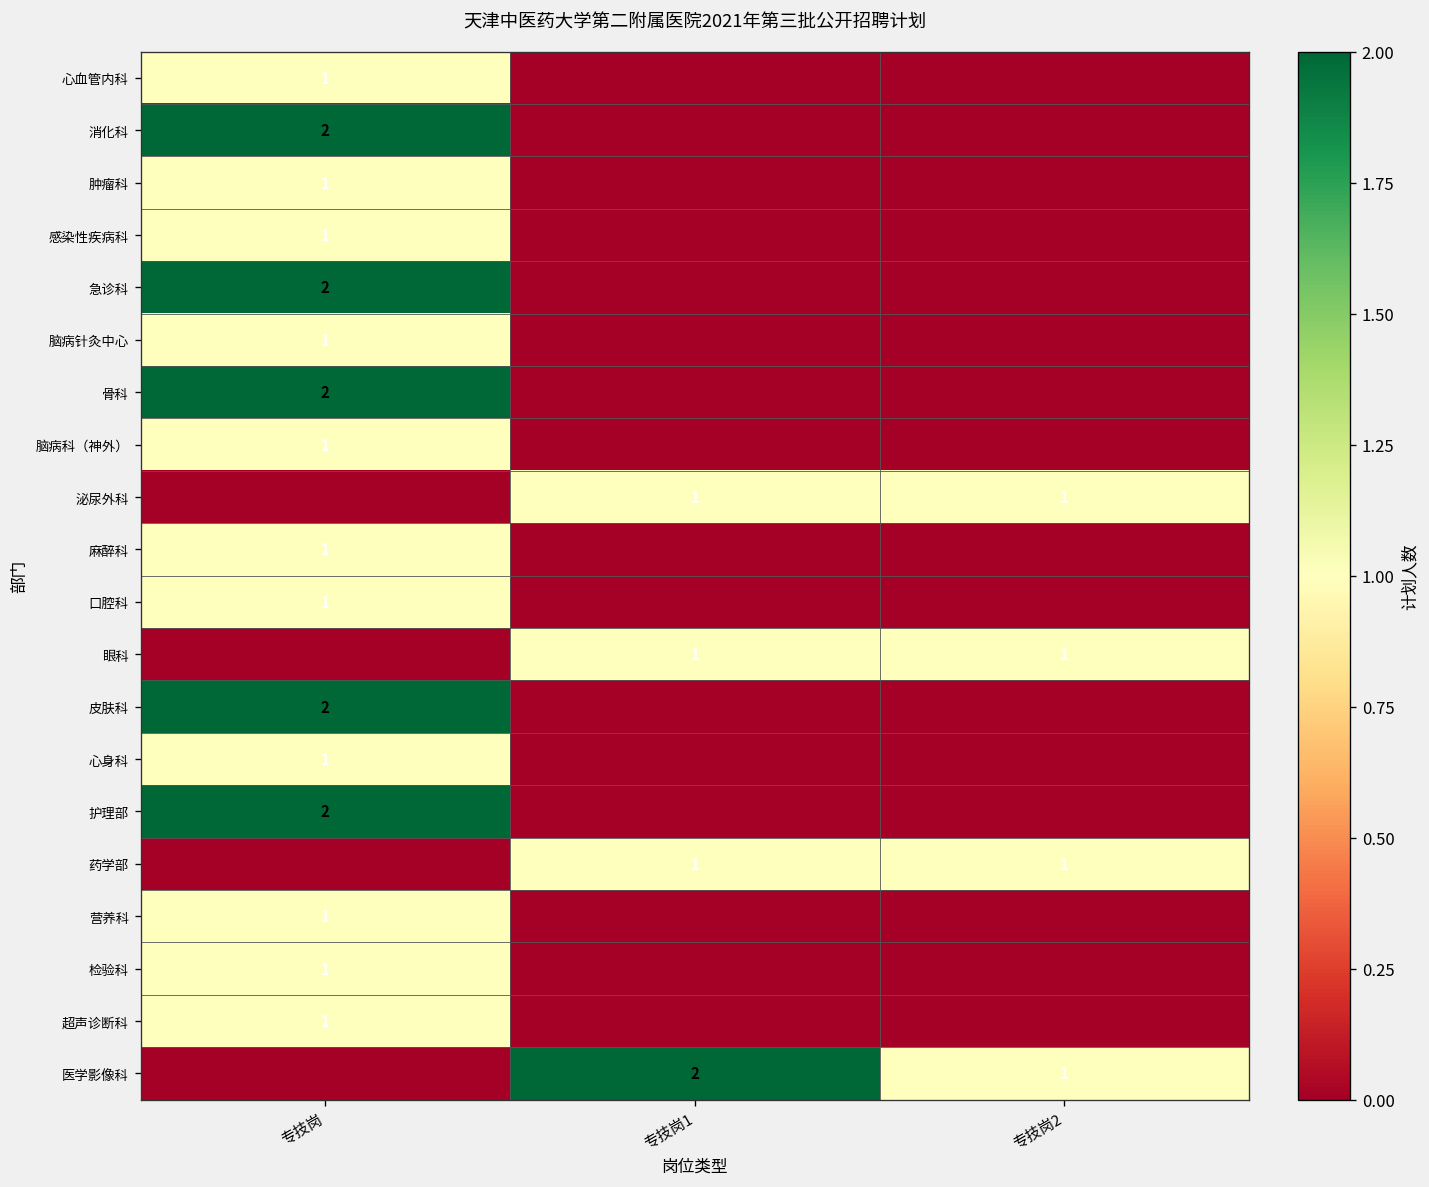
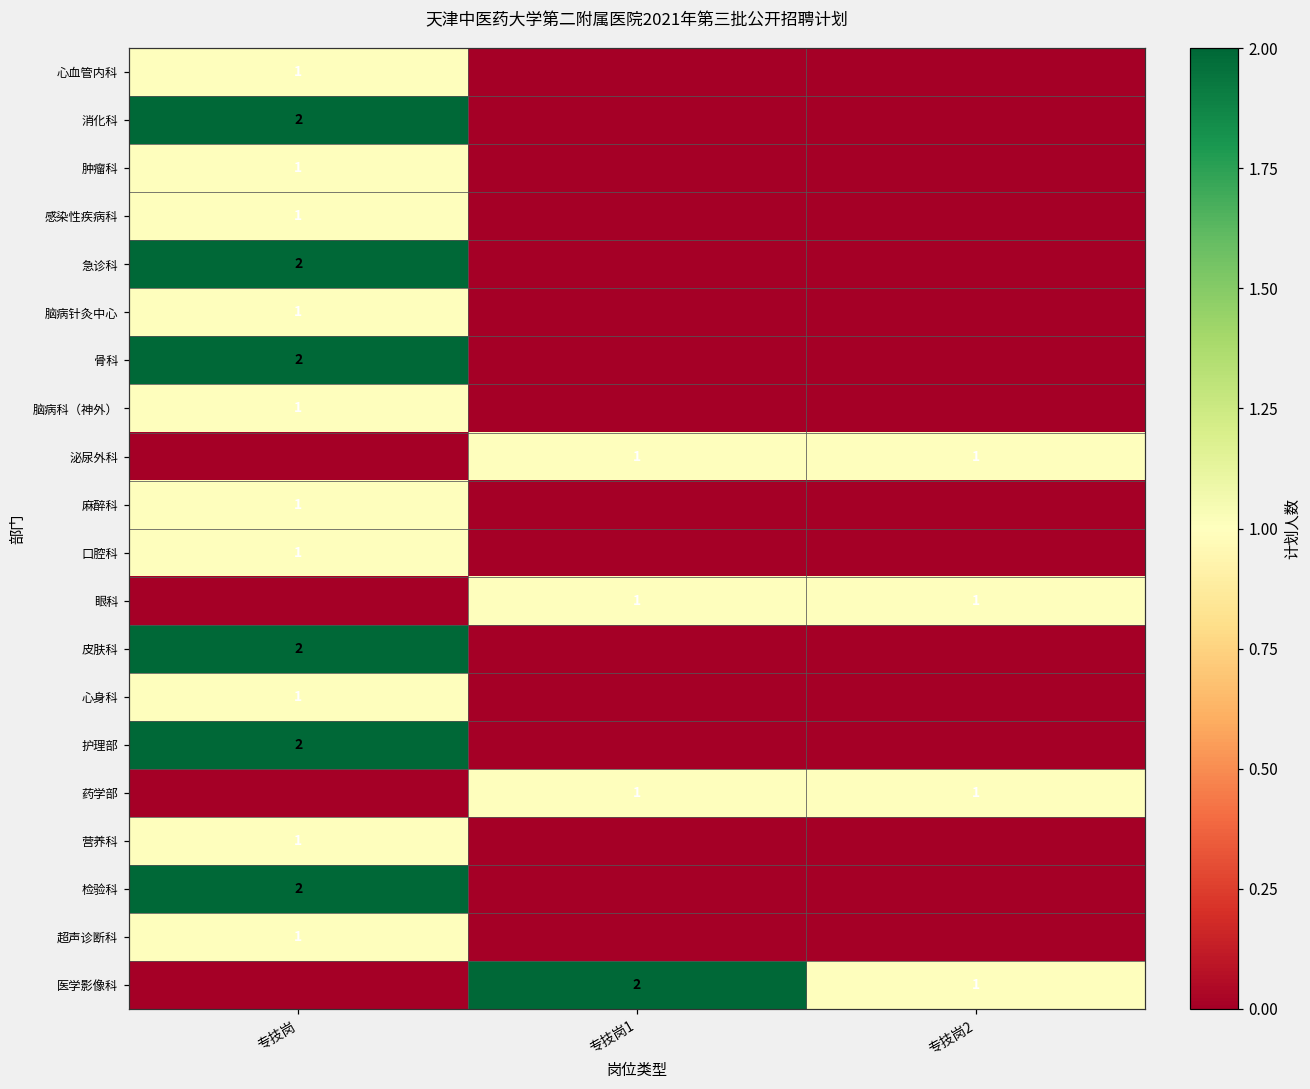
  {
    "心血管内科": {
      "专技岗": 1
    },
    "消化科": {
      "专技岗": 2
    },
    "肿瘤科": {
      "专技岗": 1
    },
    "感染性疾病科": {
      "专技岗": 1
    },
    "急诊科": {
      "专技岗": 2
    },
    "脑病针灸中心": {
      "专技岗": 1
    },
    "骨科": {
      "专技岗": 2
    },
    "脑病科（神外）": {
      "专技岗": 1
    },
    "泌尿外科": {
      "专技岗1": 1,
      "专技岗2": 1
    },
    "麻醉科": {
      "专技岗": 1
    },
    "口腔科": {
      "专技岗": 1
    },
    "眼科": {
      "专技岗1": 1,
      "专技岗2": 1
    },
    "皮肤科": {
      "专技岗": 2
    },
    "心身科": {
      "专技岗": 1
    },
    "护理部": {
      "专技岗": 2
    },
    "药学部": {
      "专技岗1": 1,
      "专技岗2": 1
    },
    "营养科": {
      "专技岗": 1
    },
    "检验科": {
-     "专技岗": 1
+     "专技岗": 2
    },
    "超声诊断科": {
      "专技岗": 1
    },
    "医学影像科": {
      "专技岗1": 2,
      "专技岗2": 1
    }
  }
